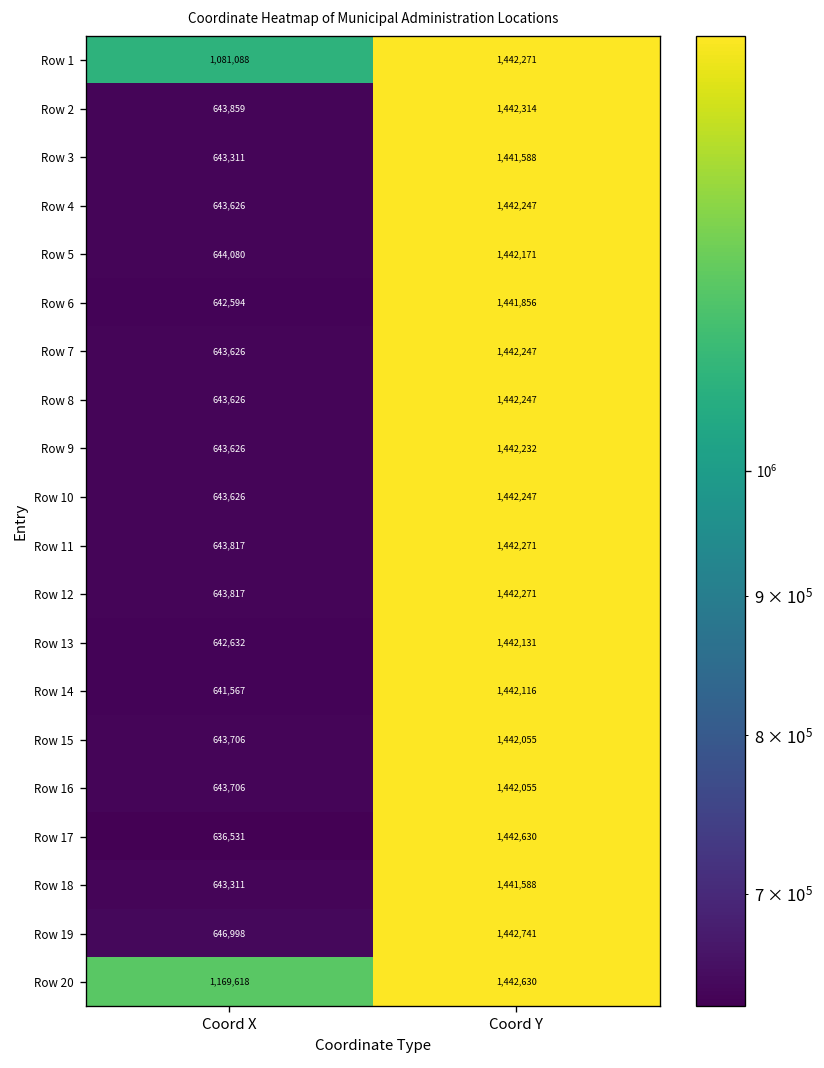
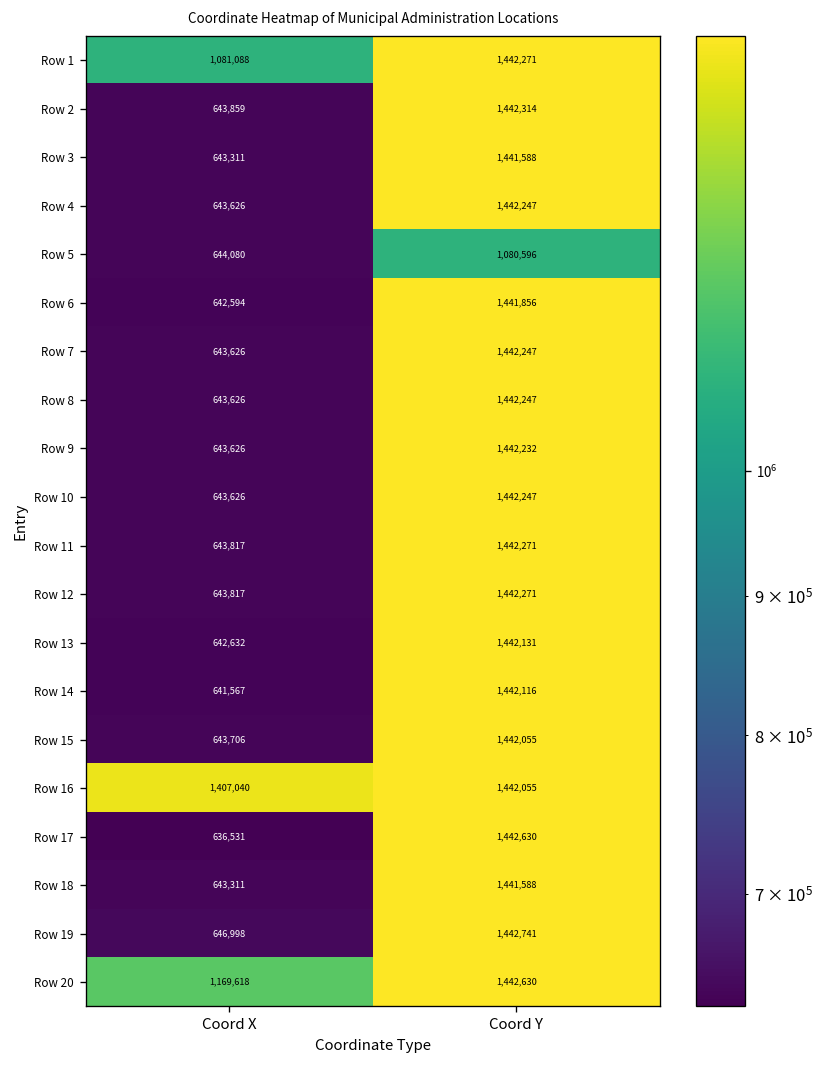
  {
    "Row 1": {
      "Coord X": "1,081,088",
      "Coord Y": "1,442,271"
    },
    "Row 2": {
      "Coord X": "643,859",
      "Coord Y": "1,442,314"
    },
    "Row 3": {
      "Coord X": "643,311",
      "Coord Y": "1,441,588"
    },
    "Row 4": {
      "Coord X": "643,626",
      "Coord Y": "1,442,247"
    },
    "Row 5": {
      "Coord X": "644,080",
-     "Coord Y": "1,442,171"
+     "Coord Y": "1,080,596"
    },
    "Row 6": {
      "Coord X": "642,594",
      "Coord Y": "1,441,856"
    },
    "Row 7": {
      "Coord X": "643,626",
      "Coord Y": "1,442,247"
    },
    "Row 8": {
      "Coord X": "643,626",
      "Coord Y": "1,442,247"
    },
    "Row 9": {
      "Coord X": "643,626",
      "Coord Y": "1,442,232"
    },
    "Row 10": {
      "Coord X": "643,626",
      "Coord Y": "1,442,247"
    },
    "Row 11": {
      "Coord X": "643,817",
      "Coord Y": "1,442,271"
    },
    "Row 12": {
      "Coord X": "643,817",
      "Coord Y": "1,442,271"
    },
    "Row 13": {
      "Coord X": "642,632",
      "Coord Y": "1,442,131"
    },
    "Row 14": {
      "Coord X": "641,567",
      "Coord Y": "1,442,116"
    },
    "Row 15": {
      "Coord X": "643,706",
      "Coord Y": "1,442,055"
    },
    "Row 16": {
-     "Coord X": "643,706",
+     "Coord X": "1,407,040",
      "Coord Y": "1,442,055"
    },
    "Row 17": {
      "Coord X": "636,531",
      "Coord Y": "1,442,630"
    },
    "Row 18": {
      "Coord X": "643,311",
      "Coord Y": "1,441,588"
    },
    "Row 19": {
      "Coord X": "646,998",
      "Coord Y": "1,442,741"
    },
    "Row 20": {
      "Coord X": "1,169,618",
      "Coord Y": "1,442,630"
    }
  }
